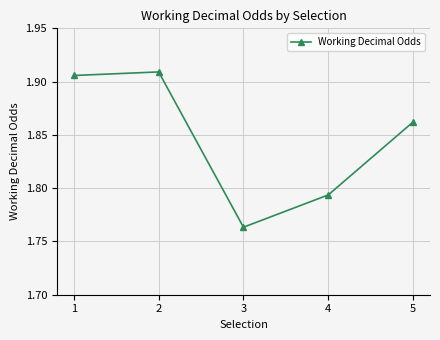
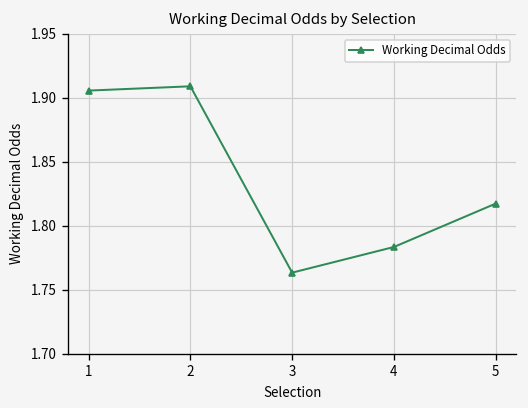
  {
    "1": 1.906,
    "2": 1.909,
    "3": 1.763,
-   "4": 1.794,
-   "5": 1.862
+   "4": 1.783,
+   "5": 1.817
  }
